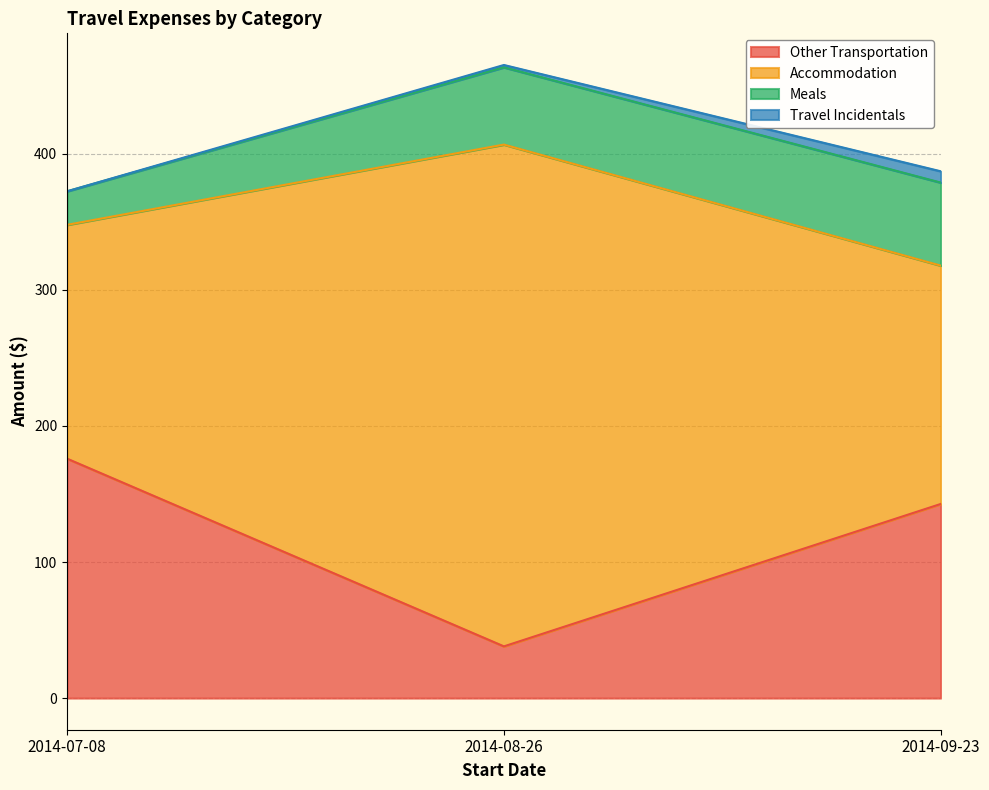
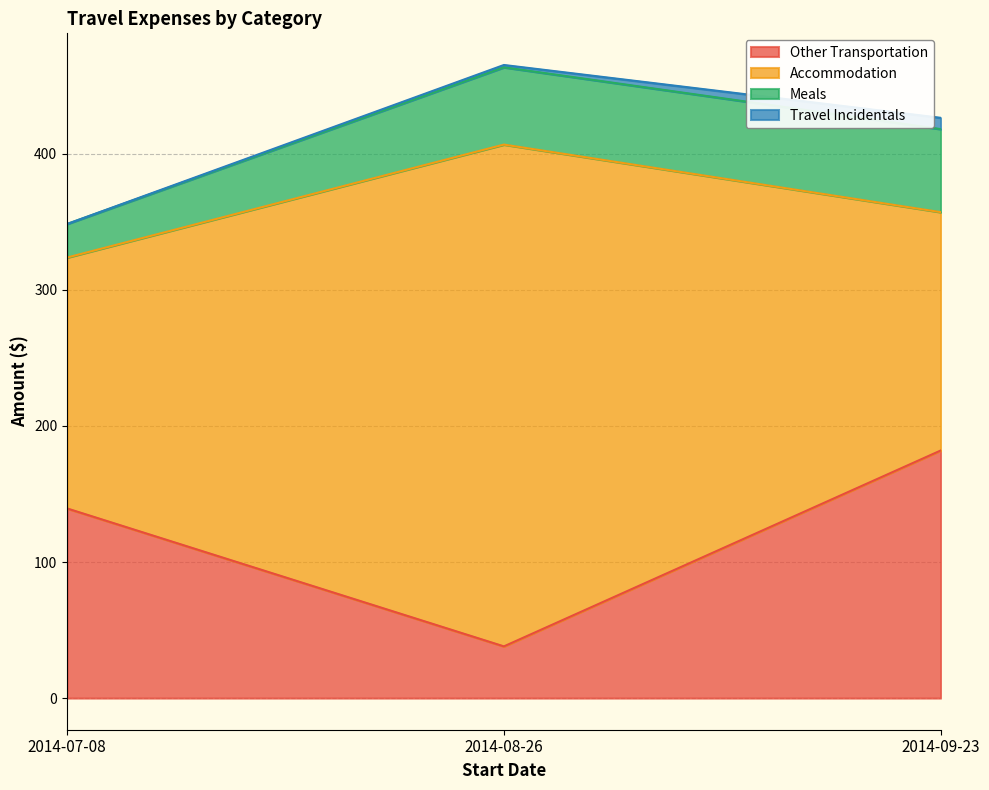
  {
    "Other Transportation": {
-     "2014-07-08": 176,
+     "2014-07-08": 139,
      "2014-08-26": 38,
-     "2014-09-23": 143
+     "2014-09-23": 182
    },
    "Accommodation": {
-     "2014-07-08": 172,
+     "2014-07-08": 184,
      "2014-08-26": 369,
      "2014-09-23": 175
    },
    "Meals": {
      "2014-09-23": 61
    },
    "Travel Incidentals": {
      "2014-09-23": 8
    }
  }
